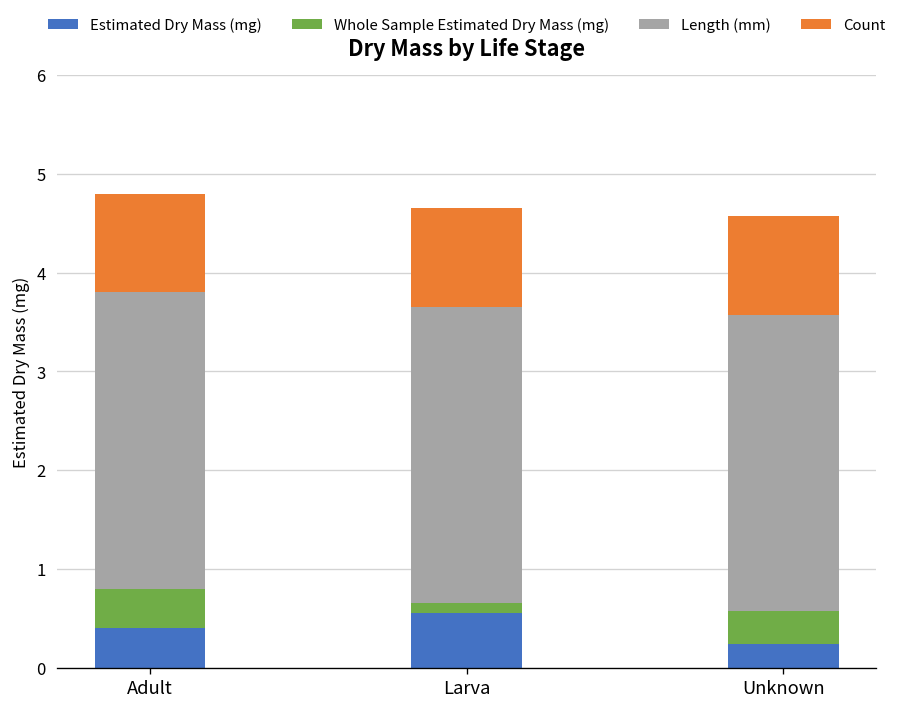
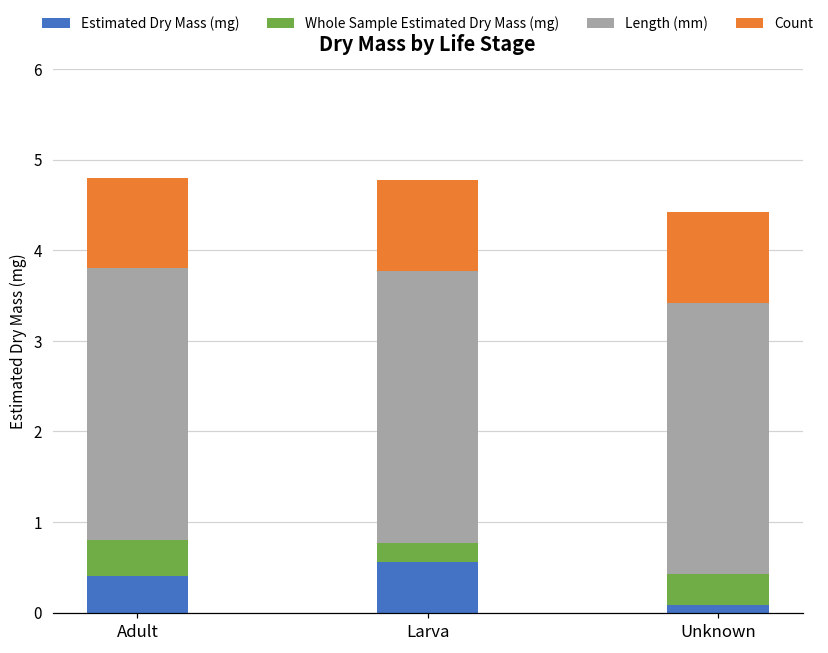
  {
    "Estimated Dry Mass (mg)": {
      "Adult": 0.4,
      "Larva": 0.6,
-     "Unknown": 0.2
+     "Unknown": 0.1
    },
    "Whole Sample Estimated Dry Mass (mg)": {
      "Adult": 0.4,
-     "Larva": 0.1,
+     "Larva": 0.2,
      "Unknown": 0.3
    },
    "Length (mm)": {
      "Adult": 3.0,
      "Larva": 3.0,
      "Unknown": 3.0
    },
    "Count": {
      "Adult": 1.0,
      "Larva": 1.0,
      "Unknown": 1.0
    }
  }
